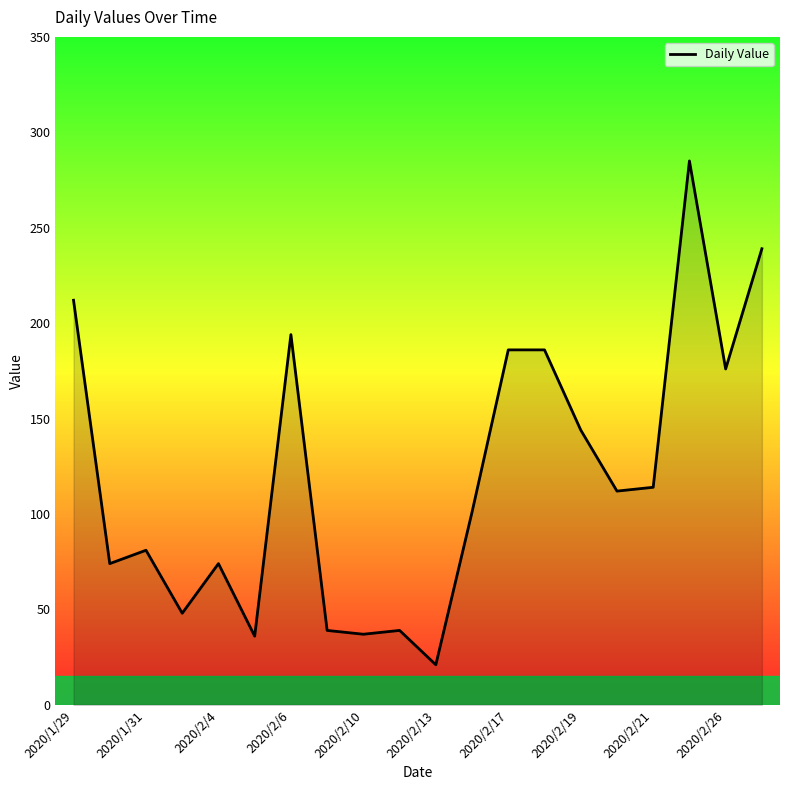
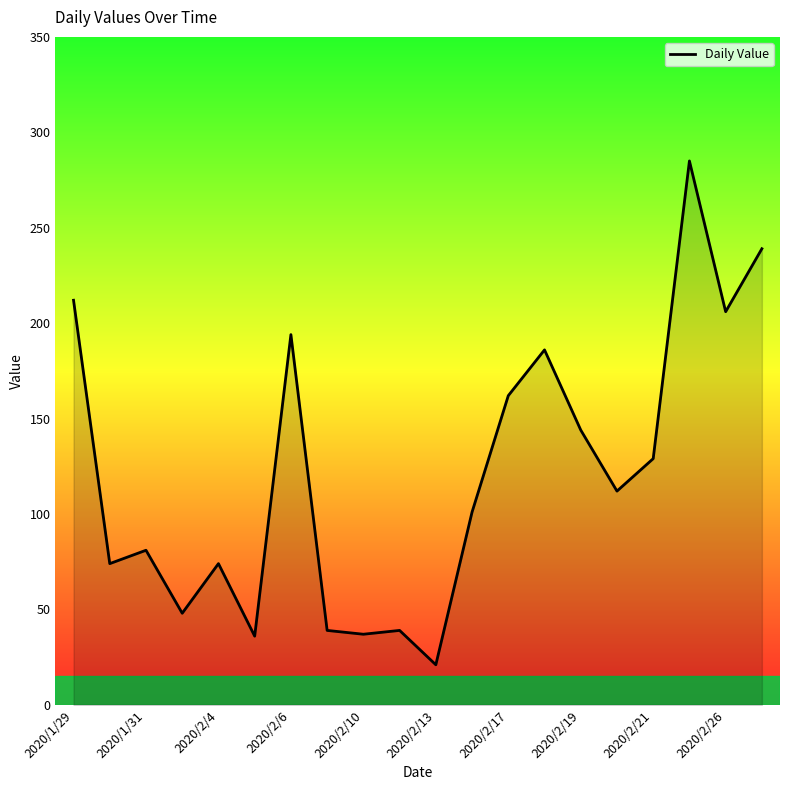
  {
    "2020/1/29": 212,
    "2020/1/31": 81,
    "2020/2/4": 74,
    "2020/2/6": 194,
    "2020/2/10": 37,
    "2020/2/13": 21,
-   "2020/2/17": 186,
+   "2020/2/17": 162,
    "2020/2/19": 144,
-   "2020/2/21": 114,
-   "2020/2/26": 176
+   "2020/2/21": 129,
+   "2020/2/26": 206
  }
